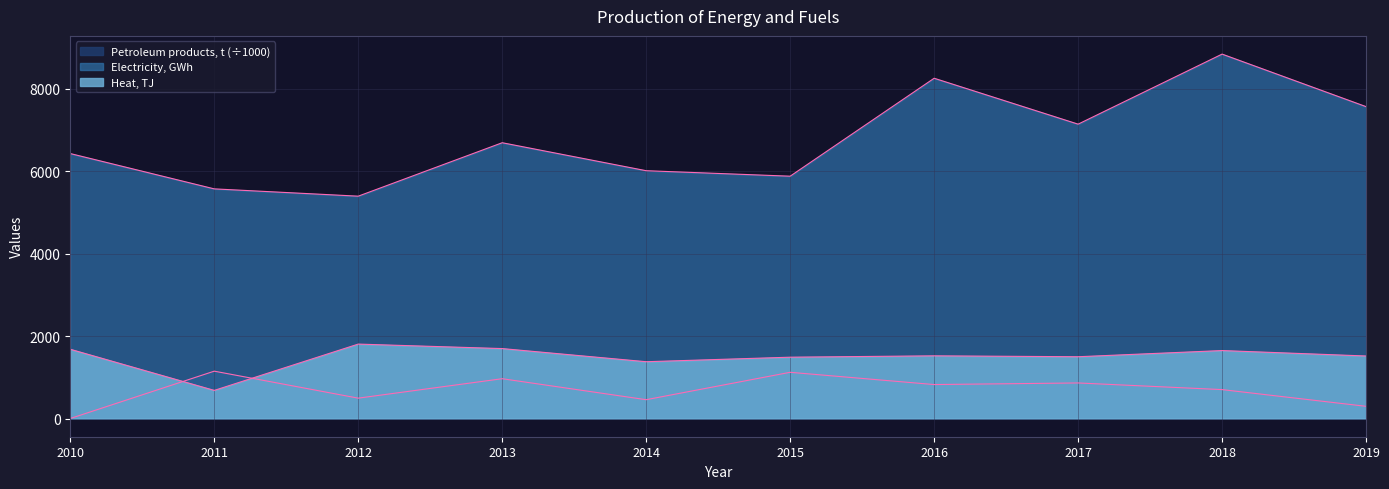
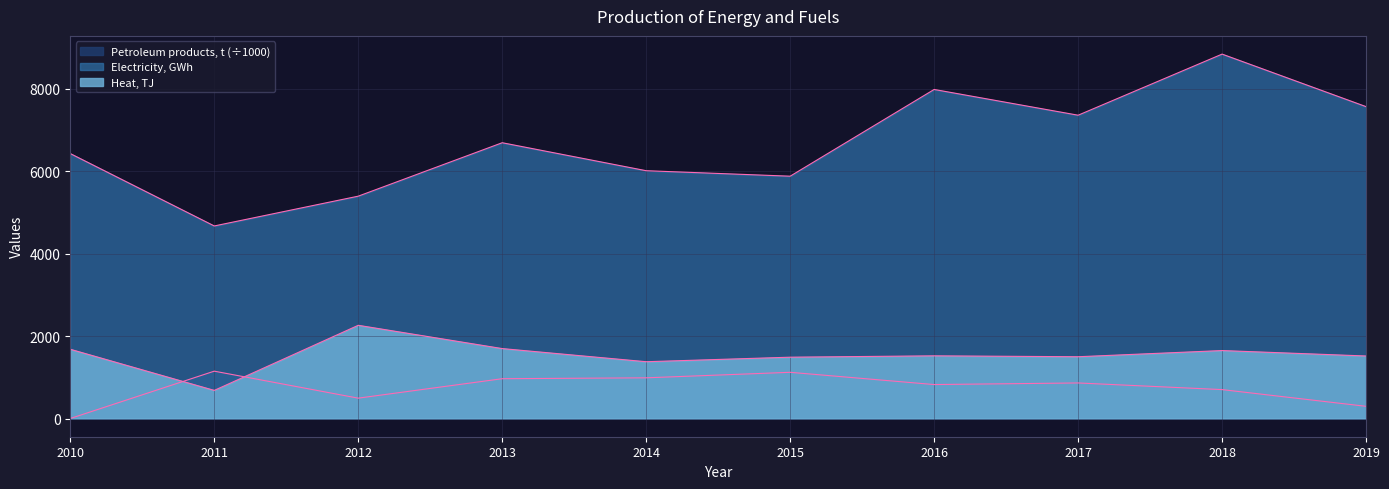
  {
    "Petroleum products, t (÷1000)": {
      "2010": 0,
      "2011": 1100,
      "2012": 500,
      "2013": 1000,
-     "2014": 500,
+     "2014": 1000,
      "2015": 1100,
      "2016": 800,
      "2017": 900,
      "2018": 700,
      "2019": 300
    },
    "Electricity, GWh": {
      "2010": 6400,
-     "2011": 5600,
+     "2011": 4700,
      "2012": 5400,
      "2013": 6700,
      "2014": 6000,
      "2015": 5900,
-     "2016": 8300,
-     "2017": 7100,
+     "2016": 8000,
+     "2017": 7400,
      "2018": 8800,
      "2019": 7600
    },
    "Heat, TJ": {
      "2010": 1700,
      "2011": 700,
-     "2012": 1800,
+     "2012": 2300,
      "2013": 1700,
      "2014": 1400,
      "2015": 1500,
      "2016": 1500,
      "2017": 1500,
      "2018": 1600,
      "2019": 1500
    }
  }
